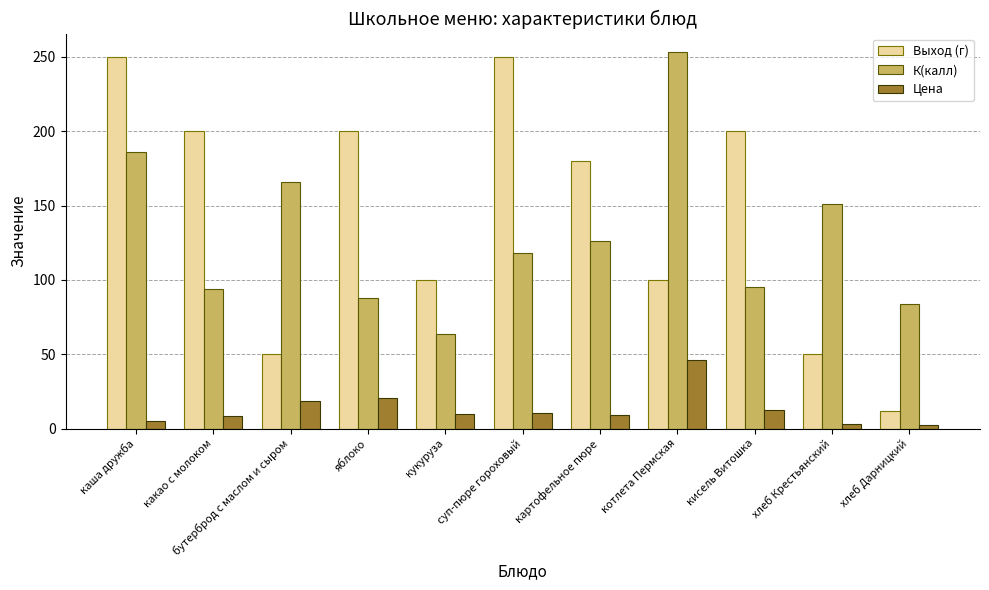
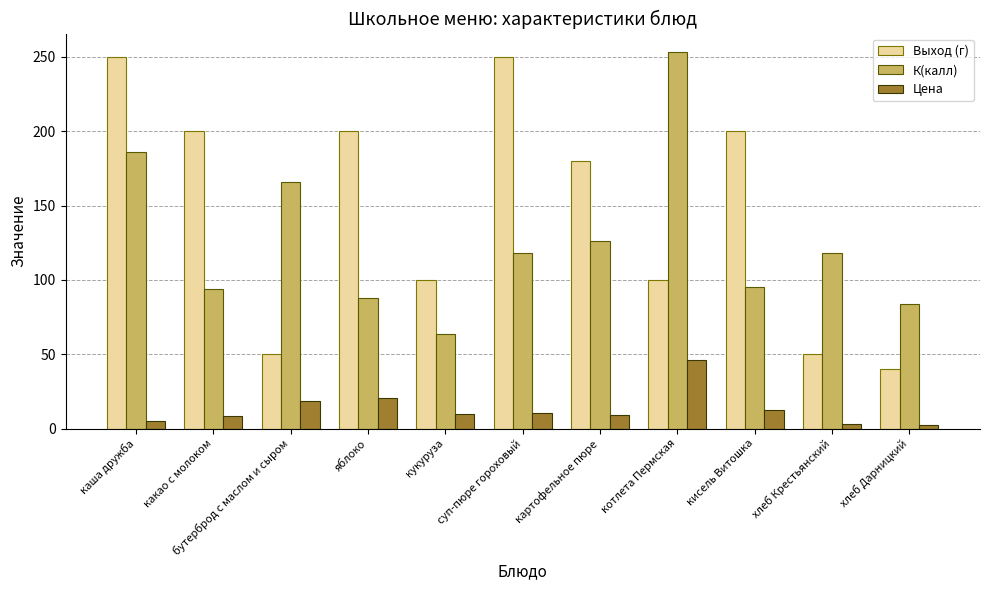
  {
    "Выход (г)": {
      "каша дружба": 250,
      "какао с молоком": 200,
      "бутерброд с маслом и сыром": 50,
      "яблоко": 200,
      "кукуруза": 100,
      "суп-пюре гороховый": 250,
      "картофельное пюре": 180,
      "котлета Пермская": 100,
      "кисель Витошка": 200,
      "хлеб Крестьянский": 50,
-     "хлеб Дарницкий": 12
+     "хлеб Дарницкий": 40
    },
    "К(калл)": {
      "каша дружба": 186,
      "какао с молоком": 94,
      "бутерброд с маслом и сыром": 166,
      "яблоко": 88,
      "кукуруза": 64,
      "суп-пюре гороховый": 118,
      "картофельное пюре": 126,
      "котлета Пермская": 253,
      "кисель Витошка": 95,
-     "хлеб Крестьянский": 151,
+     "хлеб Крестьянский": 118,
      "хлеб Дарницкий": 84
    },
    "Цена": {
      "каша дружба": 5,
      "какао с молоком": 8,
      "бутерброд с маслом и сыром": 19,
      "яблоко": 20,
      "кукуруза": 10,
      "суп-пюре гороховый": 11,
      "картофельное пюре": 9,
      "котлета Пермская": 46,
      "кисель Витошка": 12,
      "хлеб Крестьянский": 3,
      "хлеб Дарницкий": 2
    }
  }
